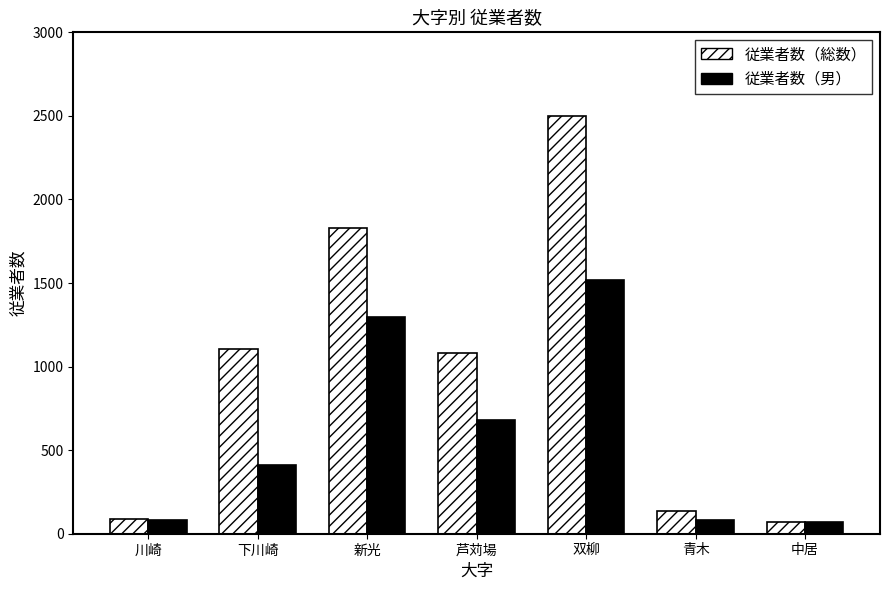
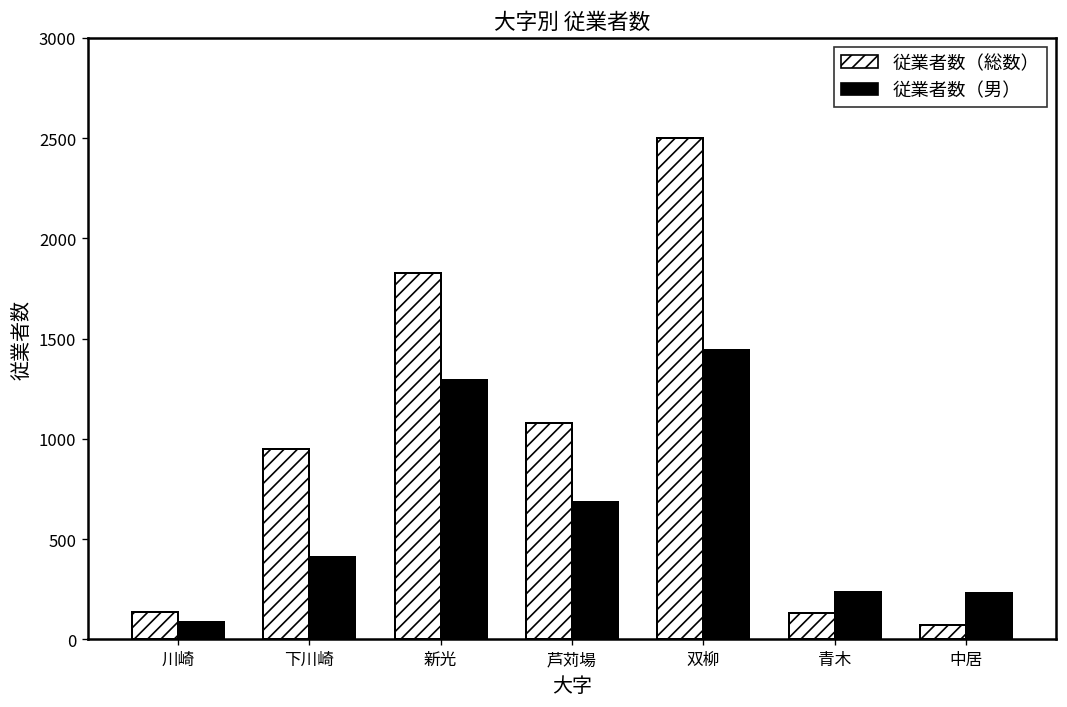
  {
    "従業者数（総数）": {
-     "川崎": 90,
-     "下川崎": 1100,
+     "川崎": 140,
+     "下川崎": 950,
      "新光": 1830,
      "芦苅場": 1080,
      "双柳": 2500,
      "青木": 130,
      "中居": 70
    },
    "従業者数（男）": {
      "川崎": 90,
      "下川崎": 410,
      "新光": 1290,
      "芦苅場": 680,
-     "双柳": 1520,
-     "青木": 80,
-     "中居": 70
+     "双柳": 1440,
+     "青木": 240,
+     "中居": 230
    }
  }
